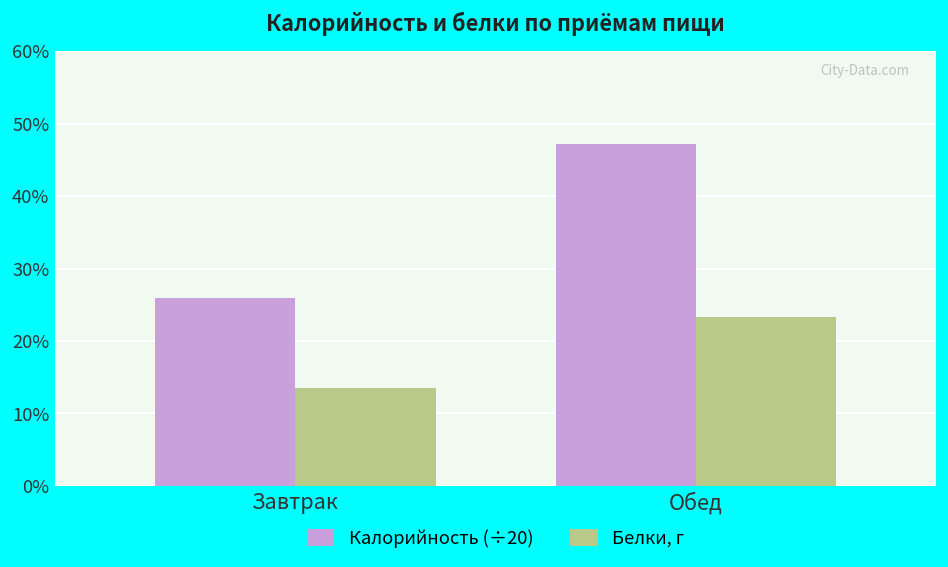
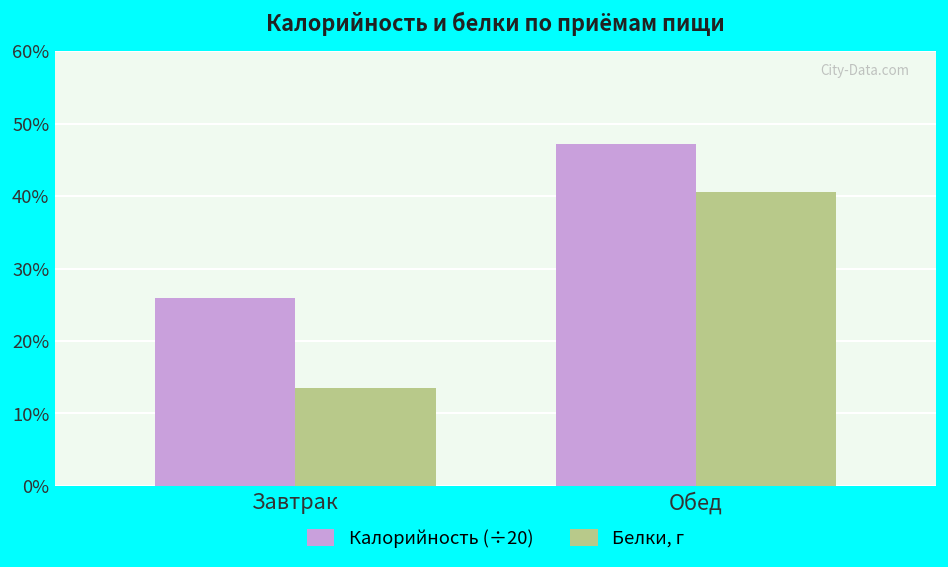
  {
    "Калорийность (÷20)": {
      "Завтрак": "26%",
      "Обед": "47%"
    },
    "Белки, г": {
      "Завтрак": "14%",
-     "Обед": "23%"
+     "Обед": "41%"
    }
  }
